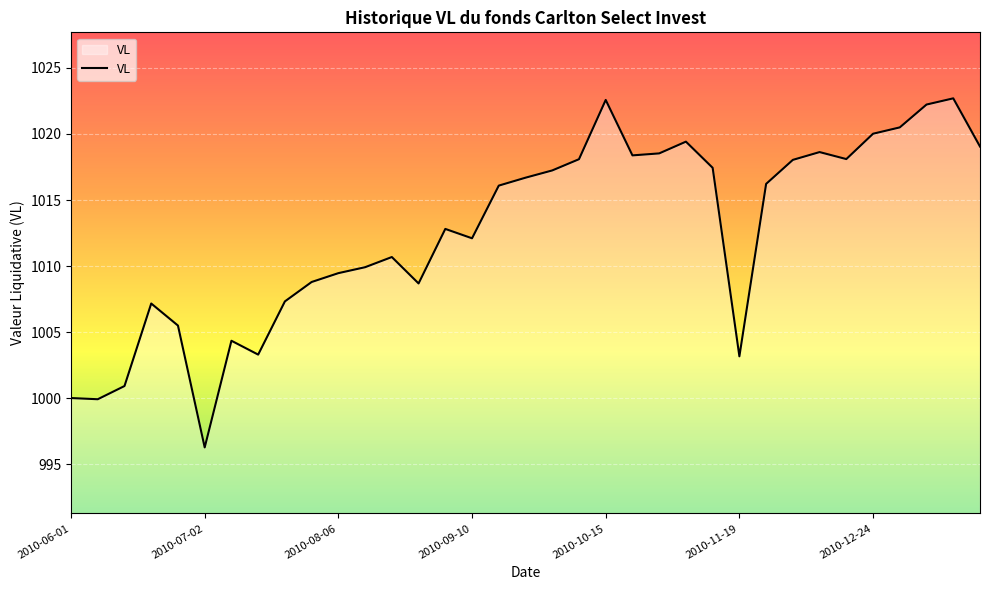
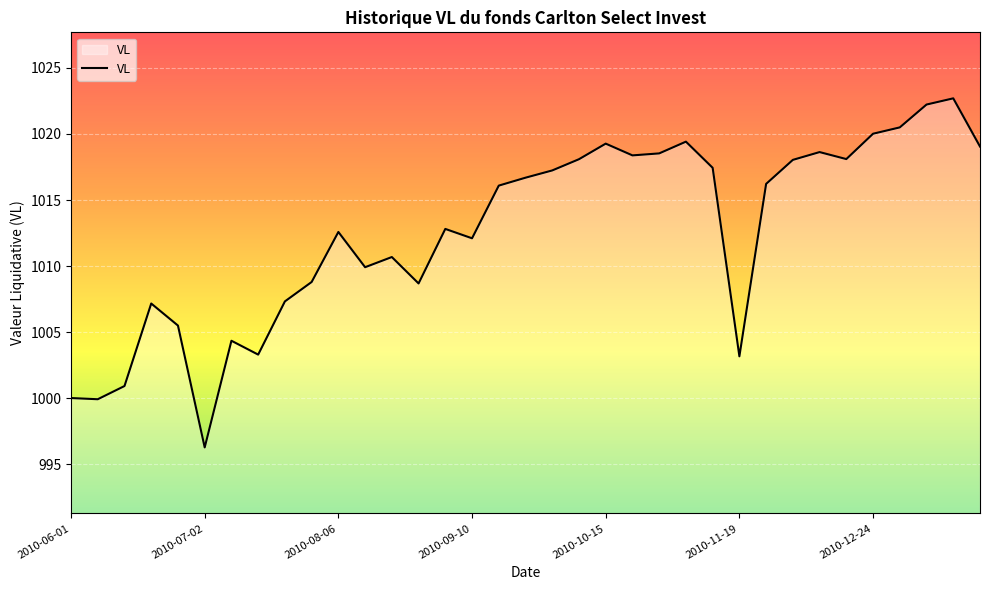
  {
    "2010-06-01": 1000.0,
    "2010-07-02": 996.3,
-   "2010-08-06": 1009.5,
+   "2010-08-06": 1012.6,
    "2010-09-10": 1012.1,
-   "2010-10-15": 1022.6,
+   "2010-10-15": 1019.3,
    "2010-11-19": 1003.2,
    "2010-12-24": 1020.0
  }
